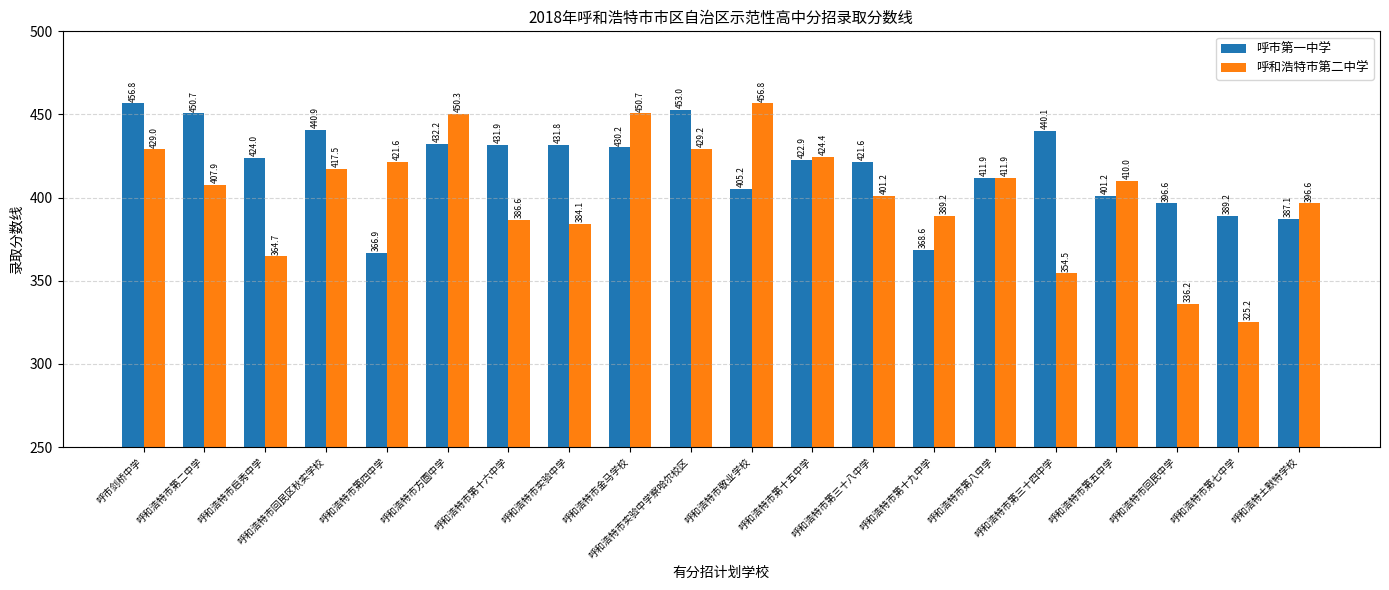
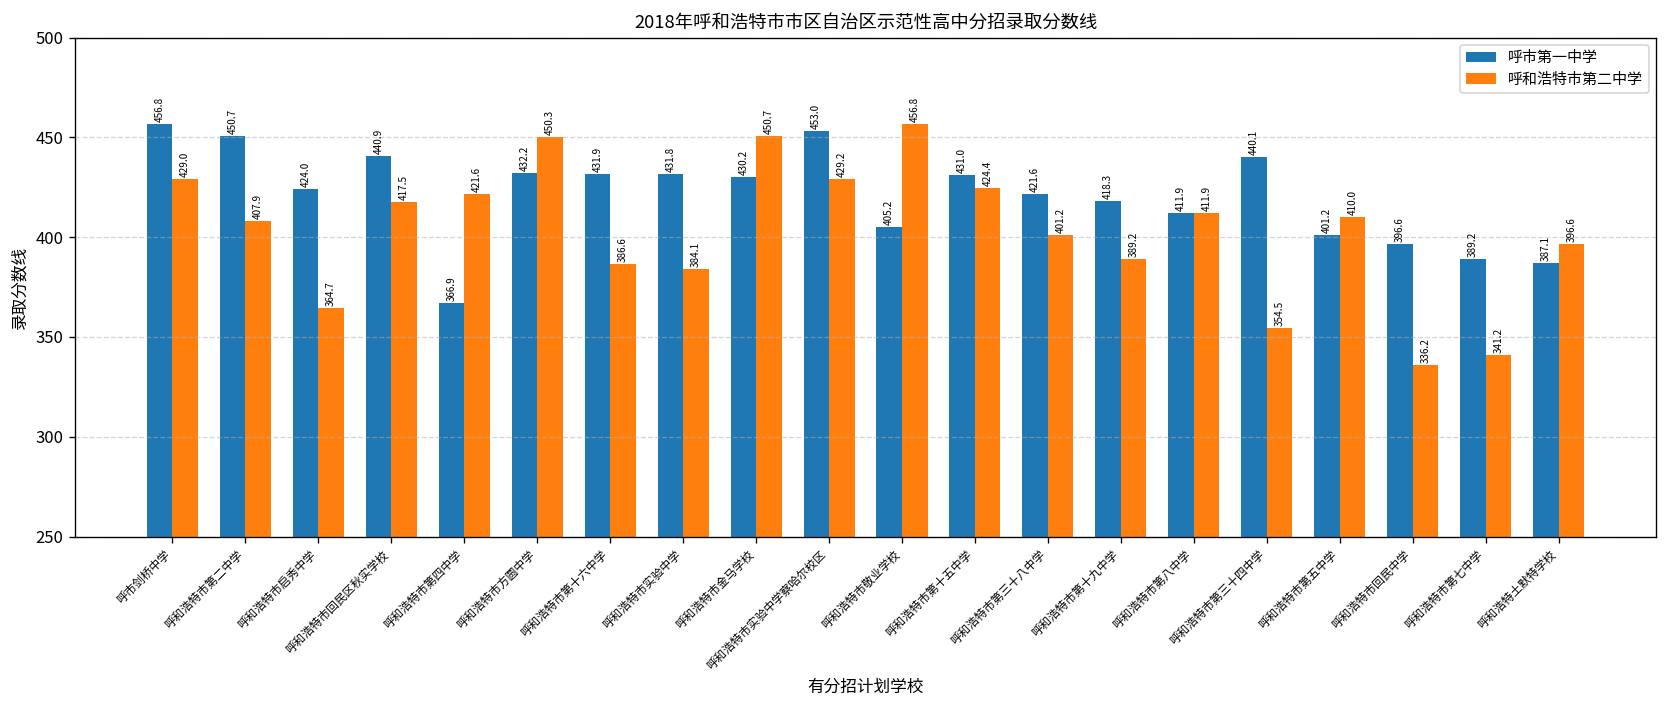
  {
    "呼市第一中学": {
      "呼市剑桥中学": 456.8,
      "呼和浩特市第二中学": 450.7,
      "呼和浩特市启秀中学": 424.0,
      "呼和浩特市回民区秋实学校": 440.9,
      "呼和浩特市第四中学": 366.9,
      "呼和浩特市方圆中学": 432.2,
      "呼和浩特市第十六中学": 431.9,
      "呼和浩特市实验中学": 431.8,
      "呼和浩特市金马学校": 430.2,
      "呼和浩特市实验中学察哈尔校区": 453.0,
      "呼和浩特市敬业学校": 405.2,
-     "呼和浩特市第十五中学": 422.9,
+     "呼和浩特市第十五中学": 431.0,
      "呼和浩特市第三十八中学": 421.6,
-     "呼和浩特市第十九中学": 368.6,
+     "呼和浩特市第十九中学": 418.3,
      "呼和浩特市第八中学": 411.9,
      "呼和浩特市第三十四中学": 440.1,
      "呼和浩特市第五中学": 401.2,
      "呼和浩特市回民中学": 396.6,
      "呼和浩特市第七中学": 389.2,
      "呼和浩特土默特学校": 387.1
    },
    "呼和浩特市第二中学": {
      "呼市剑桥中学": 429.0,
      "呼和浩特市第二中学": 407.9,
      "呼和浩特市启秀中学": 364.7,
      "呼和浩特市回民区秋实学校": 417.5,
      "呼和浩特市第四中学": 421.6,
      "呼和浩特市方圆中学": 450.3,
      "呼和浩特市第十六中学": 386.6,
      "呼和浩特市实验中学": 384.1,
      "呼和浩特市金马学校": 450.7,
      "呼和浩特市实验中学察哈尔校区": 429.2,
      "呼和浩特市敬业学校": 456.8,
      "呼和浩特市第十五中学": 424.4,
      "呼和浩特市第三十八中学": 401.2,
      "呼和浩特市第十九中学": 389.2,
      "呼和浩特市第八中学": 411.9,
      "呼和浩特市第三十四中学": 354.5,
      "呼和浩特市第五中学": 410.0,
      "呼和浩特市回民中学": 336.2,
-     "呼和浩特市第七中学": 325.2,
+     "呼和浩特市第七中学": 341.2,
      "呼和浩特土默特学校": 396.6
    }
  }
